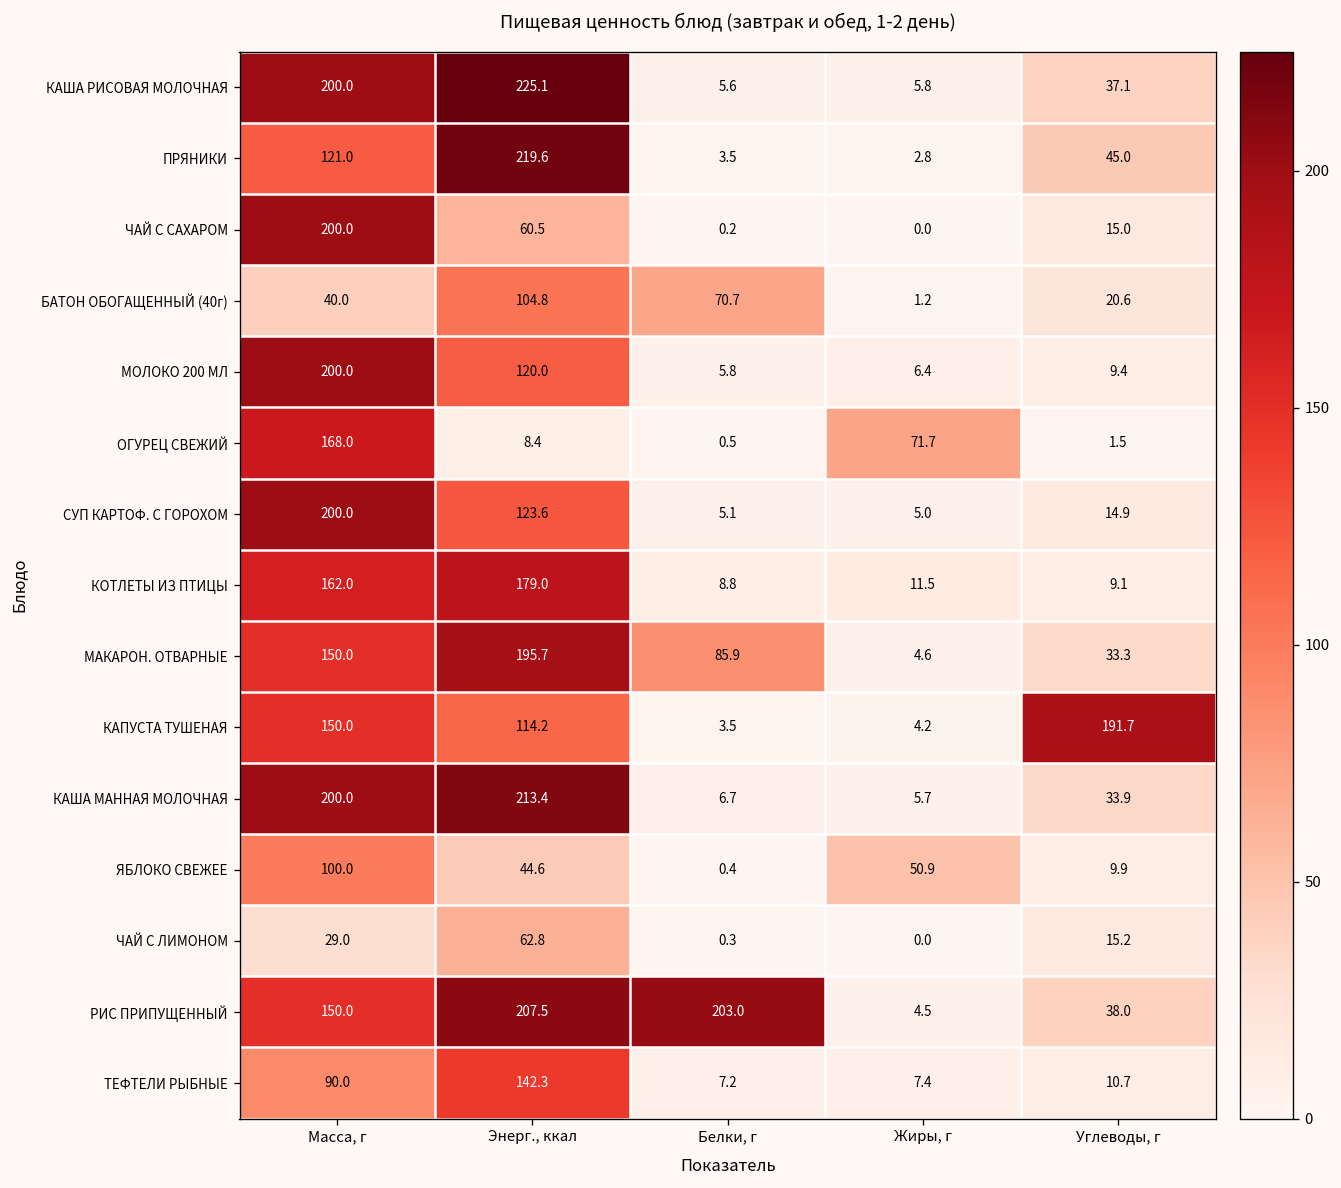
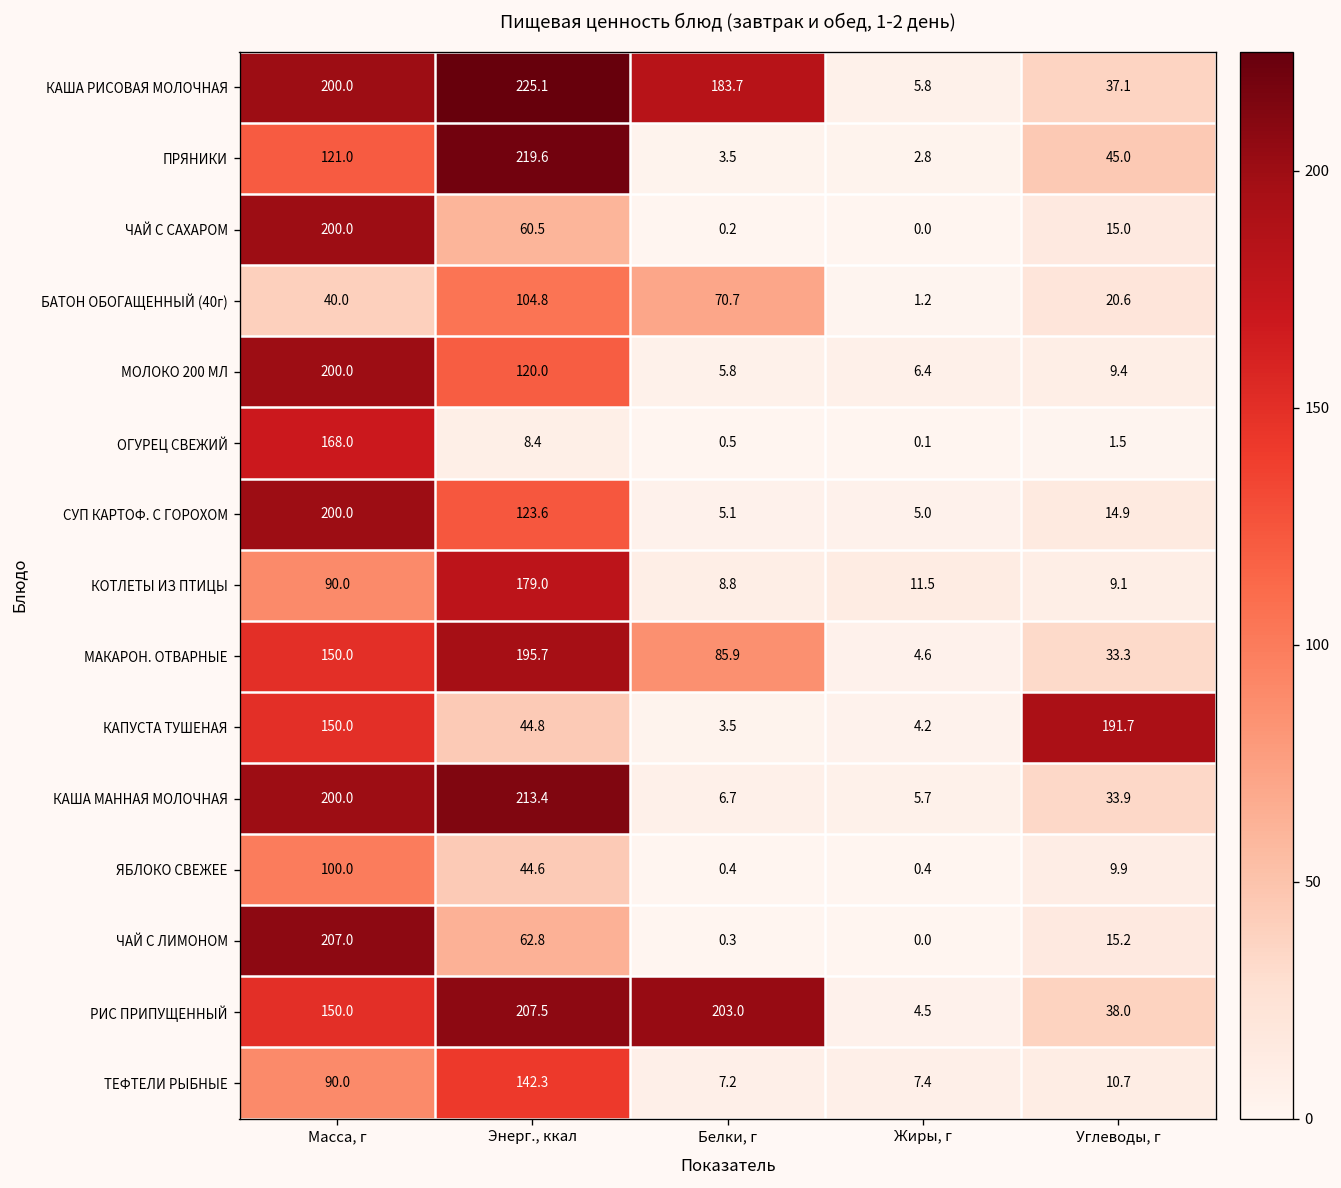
  {
    "КАША РИСОВАЯ МОЛОЧНАЯ": {
      "Масса, г": 200.0,
      "Энерг., ккал": 225.1,
-     "Белки, г": 5.6,
+     "Белки, г": 183.7,
      "Жиры, г": 5.8,
      "Углеводы, г": 37.1
    },
    "ПРЯНИКИ": {
      "Масса, г": 121.0,
      "Энерг., ккал": 219.6,
      "Белки, г": 3.5,
      "Жиры, г": 2.8,
      "Углеводы, г": 45.0
    },
    "ЧАЙ С САХАРОМ": {
      "Масса, г": 200.0,
      "Энерг., ккал": 60.5,
      "Белки, г": 0.2,
      "Жиры, г": 0.0,
      "Углеводы, г": 15.0
    },
    "БАТОН ОБОГАЩЕННЫЙ (40г)": {
      "Масса, г": 40.0,
      "Энерг., ккал": 104.8,
      "Белки, г": 70.7,
      "Жиры, г": 1.2,
      "Углеводы, г": 20.6
    },
    "МОЛОКО 200 МЛ": {
      "Масса, г": 200.0,
      "Энерг., ккал": 120.0,
      "Белки, г": 5.8,
      "Жиры, г": 6.4,
      "Углеводы, г": 9.4
    },
    "ОГУРЕЦ СВЕЖИЙ": {
      "Масса, г": 168.0,
      "Энерг., ккал": 8.4,
      "Белки, г": 0.5,
-     "Жиры, г": 71.7,
+     "Жиры, г": 0.1,
      "Углеводы, г": 1.5
    },
    "СУП КАРТОФ. С ГОРОХОМ": {
      "Масса, г": 200.0,
      "Энерг., ккал": 123.6,
      "Белки, г": 5.1,
      "Жиры, г": 5.0,
      "Углеводы, г": 14.9
    },
    "КОТЛЕТЫ ИЗ ПТИЦЫ": {
-     "Масса, г": 162.0,
+     "Масса, г": 90.0,
      "Энерг., ккал": 179.0,
      "Белки, г": 8.8,
      "Жиры, г": 11.5,
      "Углеводы, г": 9.1
    },
    "МАКАРОН. ОТВАРНЫЕ": {
      "Масса, г": 150.0,
      "Энерг., ккал": 195.7,
      "Белки, г": 85.9,
      "Жиры, г": 4.6,
      "Углеводы, г": 33.3
    },
    "КАПУСТА ТУШЕНАЯ": {
      "Масса, г": 150.0,
-     "Энерг., ккал": 114.2,
+     "Энерг., ккал": 44.8,
      "Белки, г": 3.5,
      "Жиры, г": 4.2,
      "Углеводы, г": 191.7
    },
    "КАША МАННАЯ МОЛОЧНАЯ": {
      "Масса, г": 200.0,
      "Энерг., ккал": 213.4,
      "Белки, г": 6.7,
      "Жиры, г": 5.7,
      "Углеводы, г": 33.9
    },
    "ЯБЛОКО СВЕЖЕЕ": {
      "Масса, г": 100.0,
      "Энерг., ккал": 44.6,
      "Белки, г": 0.4,
-     "Жиры, г": 50.9,
+     "Жиры, г": 0.4,
      "Углеводы, г": 9.9
    },
    "ЧАЙ С ЛИМОНОМ": {
-     "Масса, г": 29.0,
+     "Масса, г": 207.0,
      "Энерг., ккал": 62.8,
      "Белки, г": 0.3,
      "Жиры, г": 0.0,
      "Углеводы, г": 15.2
    },
    "РИС ПРИПУЩЕННЫЙ": {
      "Масса, г": 150.0,
      "Энерг., ккал": 207.5,
      "Белки, г": 203.0,
      "Жиры, г": 4.5,
      "Углеводы, г": 38.0
    },
    "ТЕФТЕЛИ РЫБНЫЕ": {
      "Масса, г": 90.0,
      "Энерг., ккал": 142.3,
      "Белки, г": 7.2,
      "Жиры, г": 7.4,
      "Углеводы, г": 10.7
    }
  }
